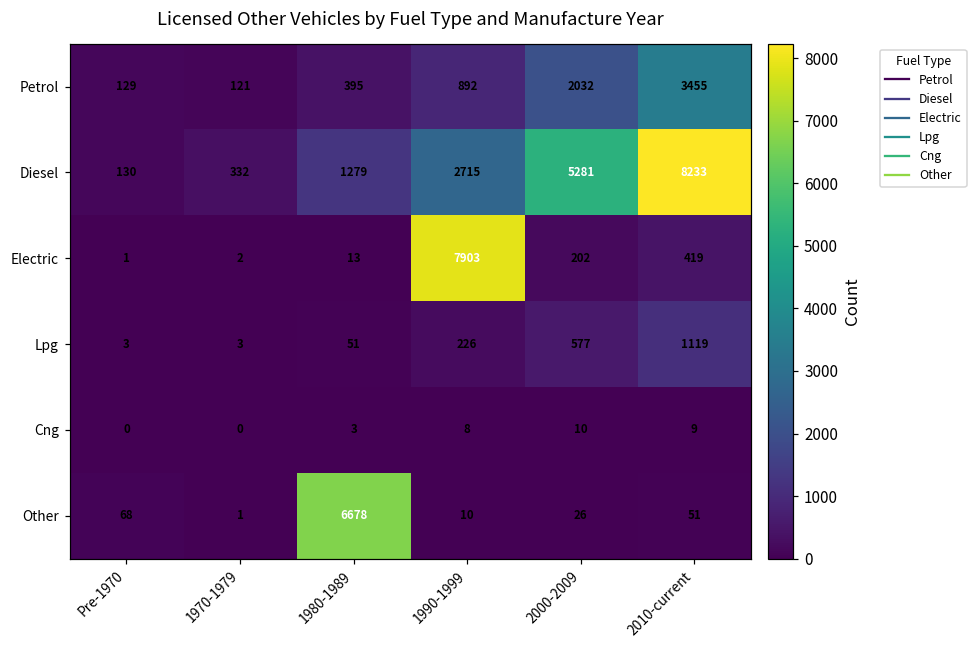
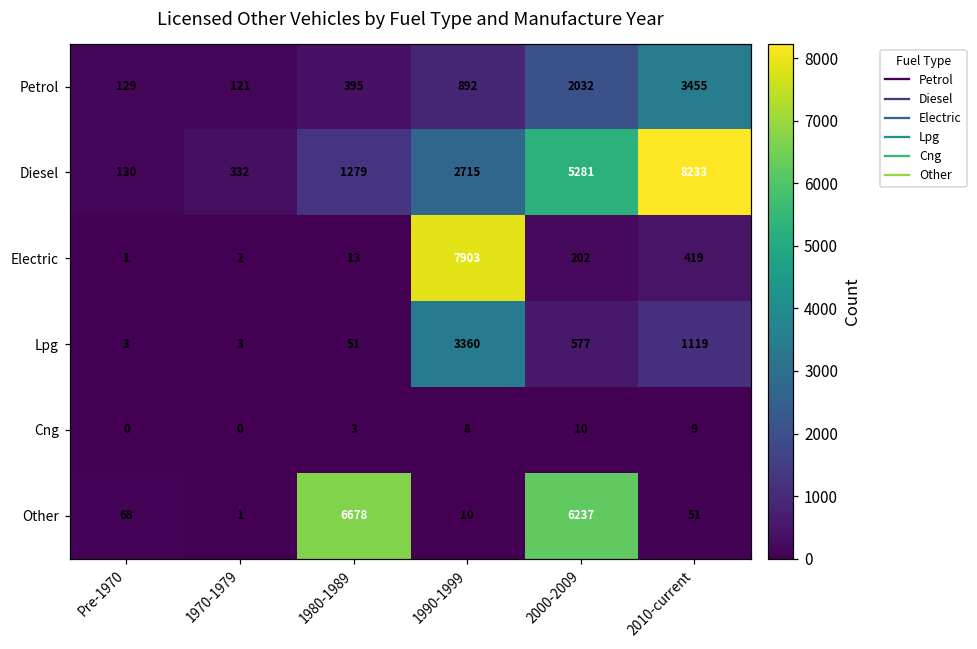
  {
    "Petrol": {
      "Pre-1970": 129,
      "1970-1979": 121,
      "1980-1989": 395,
      "1990-1999": 892,
      "2000-2009": 2032,
      "2010-current": 3455
    },
    "Diesel": {
      "Pre-1970": 130,
      "1970-1979": 332,
      "1980-1989": 1279,
      "1990-1999": 2715,
      "2000-2009": 5281,
      "2010-current": 8233
    },
    "Electric": {
      "Pre-1970": 1,
      "1970-1979": 2,
      "1980-1989": 13,
      "1990-1999": 7903,
      "2000-2009": 202,
      "2010-current": 419
    },
    "Lpg": {
      "Pre-1970": 3,
      "1970-1979": 3,
      "1980-1989": 51,
-     "1990-1999": 226,
+     "1990-1999": 3360,
      "2000-2009": 577,
      "2010-current": 1119
    },
    "Cng": {
      "Pre-1970": 0,
      "1970-1979": 0,
      "1980-1989": 3,
      "1990-1999": 8,
      "2000-2009": 10,
      "2010-current": 9
    },
    "Other": {
      "Pre-1970": 68,
      "1970-1979": 1,
      "1980-1989": 6678,
      "1990-1999": 10,
-     "2000-2009": 26,
+     "2000-2009": 6237,
      "2010-current": 51
    }
  }
